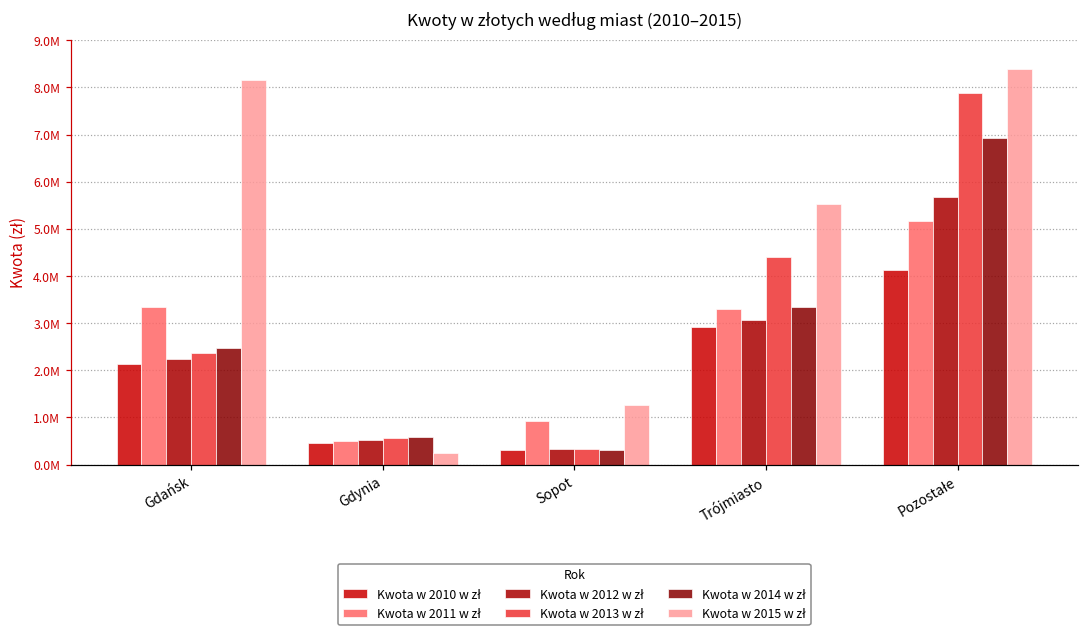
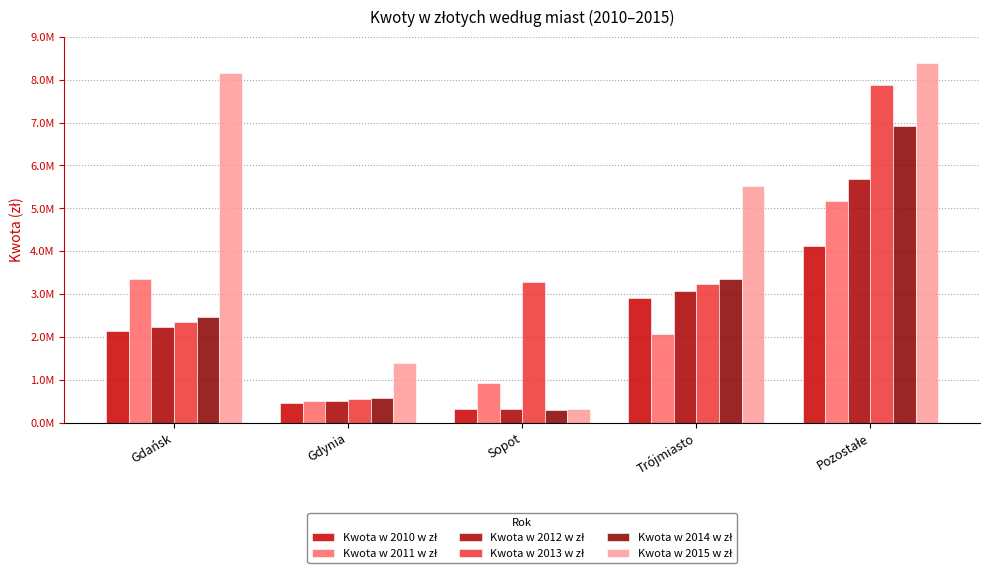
  {
    "Kwota w 2011 w zł": {
      "Gdańsk": 3300000,
      "Gdynia": 500000,
      "Sopot": 900000,
-     "Trójmiasto": 3300000,
+     "Trójmiasto": 2100000,
      "Pozostałe": 5200000
    },
    "Kwota w 2013 w zł": {
      "Gdańsk": 2400000,
      "Gdynia": 600000,
-     "Sopot": 300000,
-     "Trójmiasto": 4400000,
+     "Sopot": 3300000,
+     "Trójmiasto": 3200000,
      "Pozostałe": 7900000
    },
    "Kwota w 2015 w zł": {
      "Gdańsk": 8200000,
-     "Gdynia": 200000,
-     "Sopot": 1300000,
+     "Gdynia": 1400000,
+     "Sopot": 300000,
      "Trójmiasto": 5500000,
      "Pozostałe": 8400000
    }
  }
